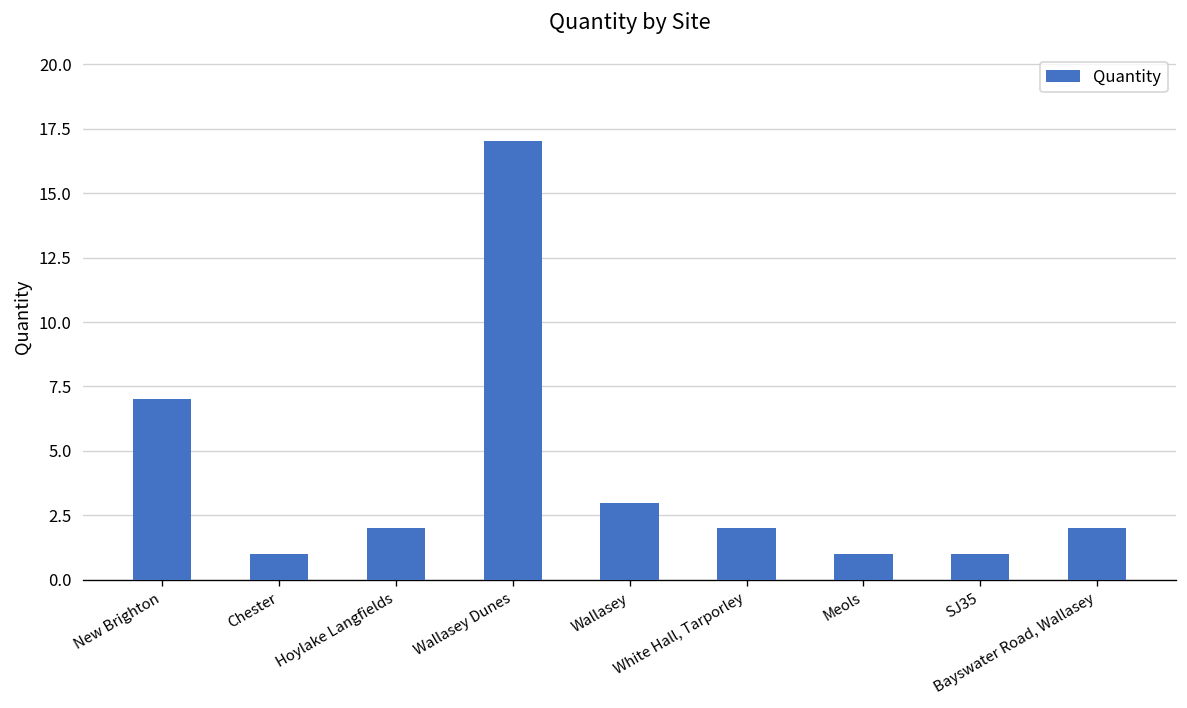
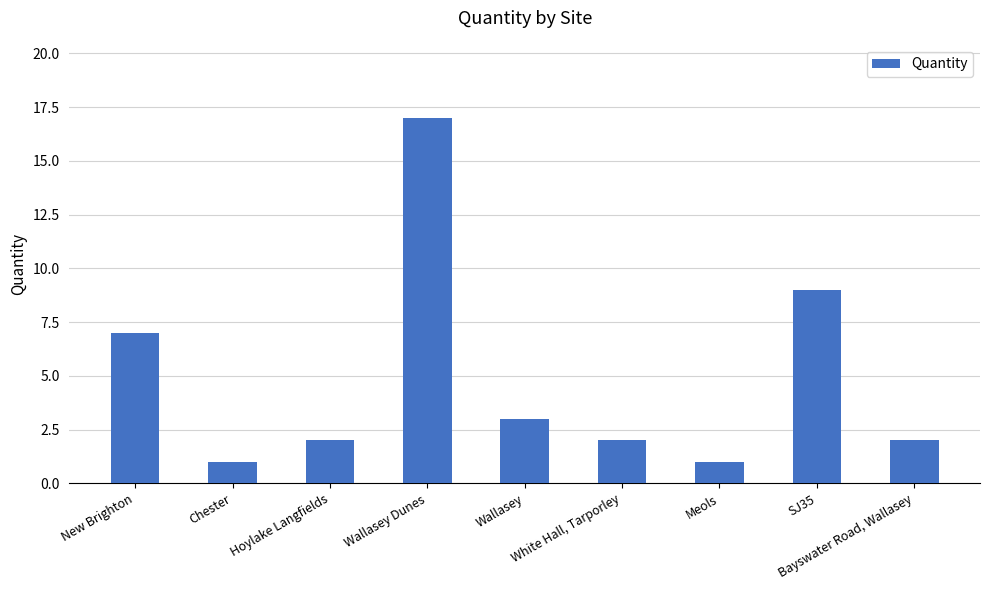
  {
    "New Brighton": 7,
    "Chester": 1,
    "Hoylake Langfields": 2,
    "Wallasey Dunes": 17,
    "Wallasey": 3,
    "White Hall, Tarporley": 2,
    "Meols": 1,
-   "SJ35": 1,
+   "SJ35": 9,
    "Bayswater Road, Wallasey": 2
  }
